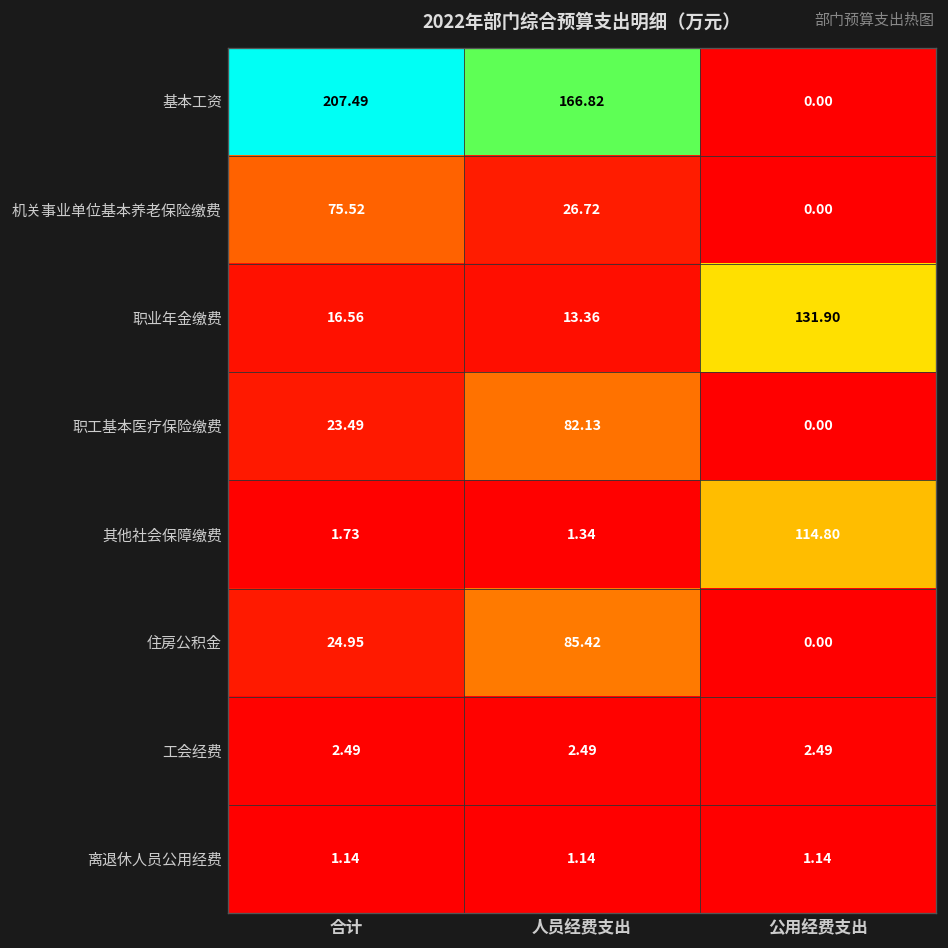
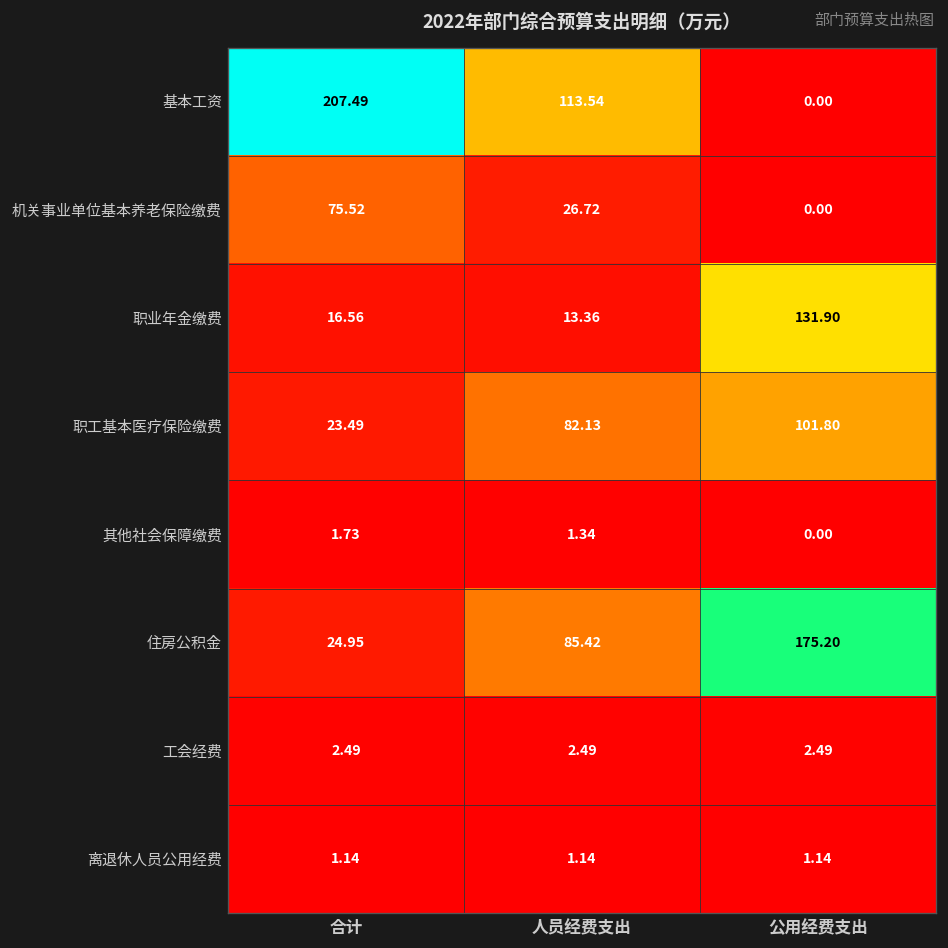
  {
    "基本工资": {
      "合计": 207.49,
-     "人员经费支出": 166.82,
+     "人员经费支出": 113.54,
      "公用经费支出": 0.00
    },
    "机关事业单位基本养老保险缴费": {
      "合计": 75.52,
      "人员经费支出": 26.72,
      "公用经费支出": 0.00
    },
    "职业年金缴费": {
      "合计": 16.56,
      "人员经费支出": 13.36,
      "公用经费支出": 131.90
    },
    "职工基本医疗保险缴费": {
      "合计": 23.49,
      "人员经费支出": 82.13,
-     "公用经费支出": 0.00
+     "公用经费支出": 101.80
    },
    "其他社会保障缴费": {
      "合计": 1.73,
      "人员经费支出": 1.34,
-     "公用经费支出": 114.80
+     "公用经费支出": 0.00
    },
    "住房公积金": {
      "合计": 24.95,
      "人员经费支出": 85.42,
-     "公用经费支出": 0.00
+     "公用经费支出": 175.20
    },
    "工会经费": {
      "合计": 2.49,
      "人员经费支出": 2.49,
      "公用经费支出": 2.49
    },
    "离退休人员公用经费": {
      "合计": 1.14,
      "人员经费支出": 1.14,
      "公用经费支出": 1.14
    }
  }
